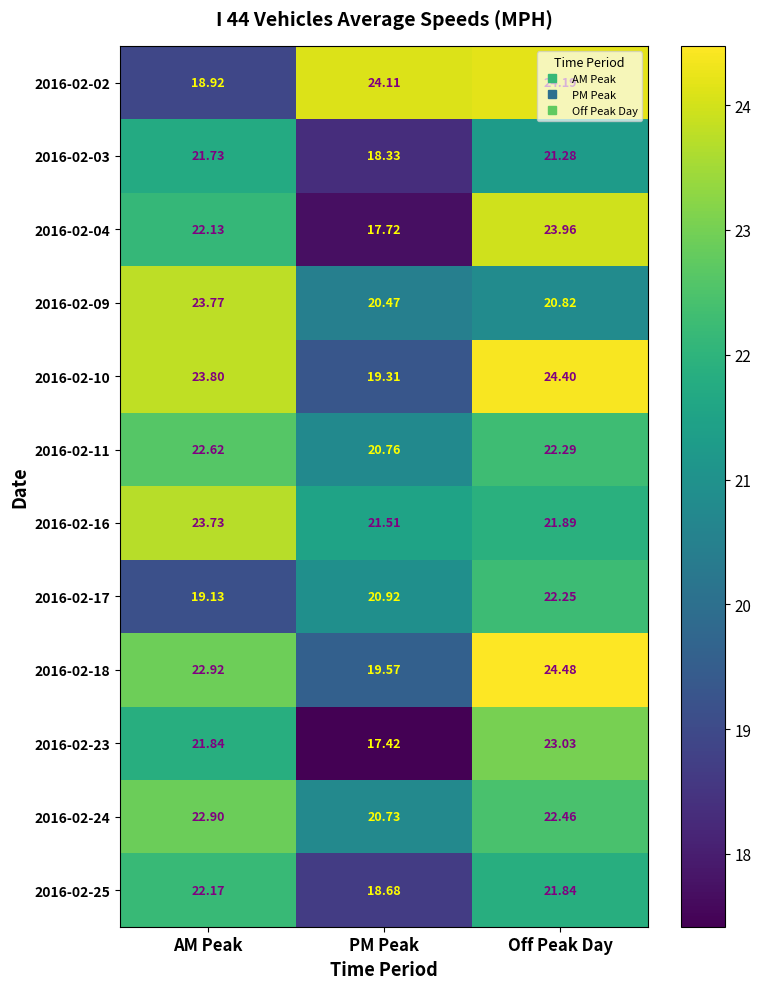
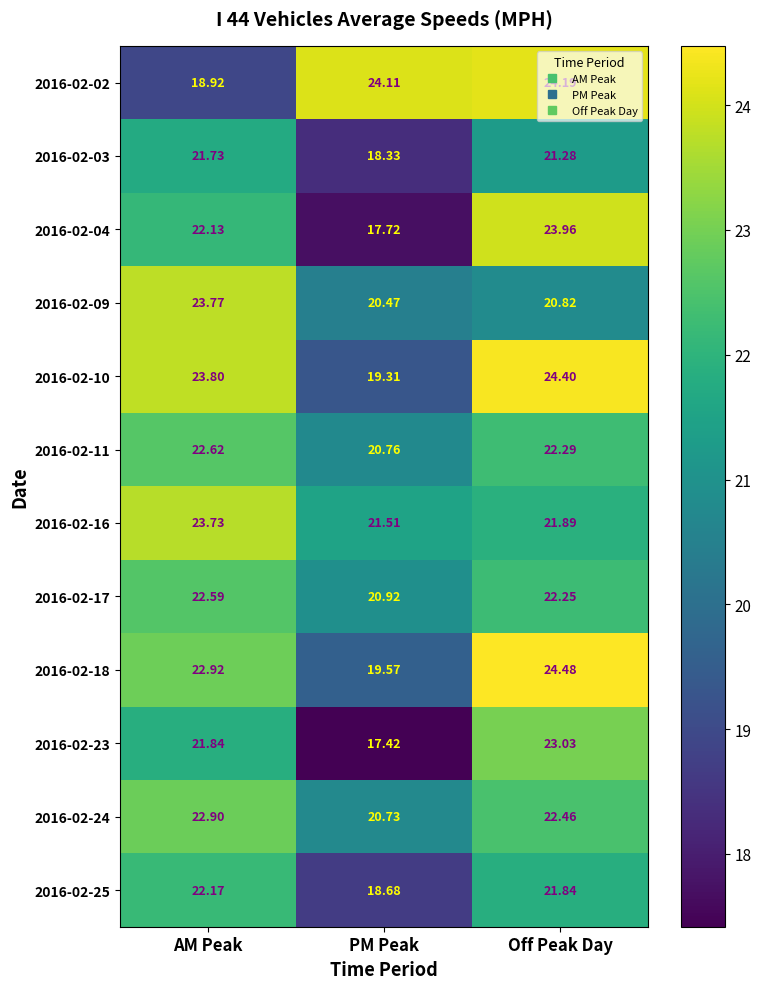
  {
    "2016-02-02": {
      "AM Peak": 18.92,
      "PM Peak": 24.11
    },
    "2016-02-03": {
      "AM Peak": 21.73,
      "PM Peak": 18.33,
      "Off Peak Day": 21.28
    },
    "2016-02-04": {
      "AM Peak": 22.13,
      "PM Peak": 17.72,
      "Off Peak Day": 23.96
    },
    "2016-02-09": {
      "AM Peak": 23.77,
      "PM Peak": 20.47,
      "Off Peak Day": 20.82
    },
    "2016-02-10": {
      "AM Peak": 23.80,
      "PM Peak": 19.31,
      "Off Peak Day": 24.40
    },
    "2016-02-11": {
      "AM Peak": 22.62,
      "PM Peak": 20.76,
      "Off Peak Day": 22.29
    },
    "2016-02-16": {
      "AM Peak": 23.73,
      "PM Peak": 21.51,
      "Off Peak Day": 21.89
    },
    "2016-02-17": {
-     "AM Peak": 19.13,
+     "AM Peak": 22.59,
      "PM Peak": 20.92,
      "Off Peak Day": 22.25
    },
    "2016-02-18": {
      "AM Peak": 22.92,
      "PM Peak": 19.57,
      "Off Peak Day": 24.48
    },
    "2016-02-23": {
      "AM Peak": 21.84,
      "PM Peak": 17.42,
      "Off Peak Day": 23.03
    },
    "2016-02-24": {
      "AM Peak": 22.90,
      "PM Peak": 20.73,
      "Off Peak Day": 22.46
    },
    "2016-02-25": {
      "AM Peak": 22.17,
      "PM Peak": 18.68,
      "Off Peak Day": 21.84
    }
  }
